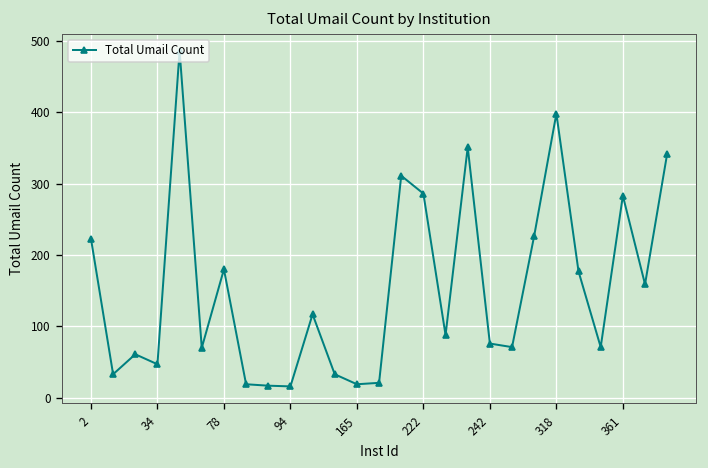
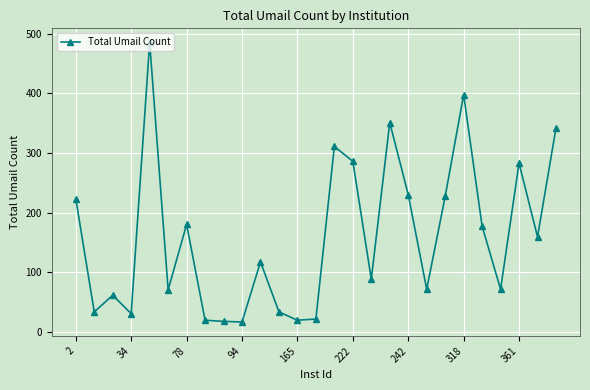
  {
    "2": 220,
-   "34": 50,
+   "34": 30,
    "78": 180,
    "94": 20,
    "165": 20,
    "222": 290,
-   "242": 80,
+   "242": 230,
    "318": 400,
    "361": 280
  }
